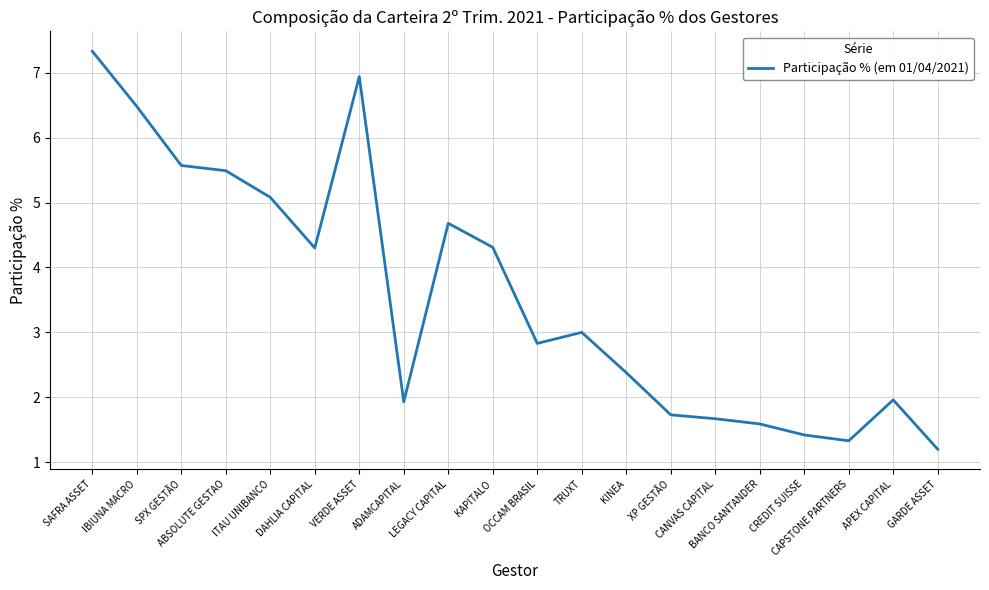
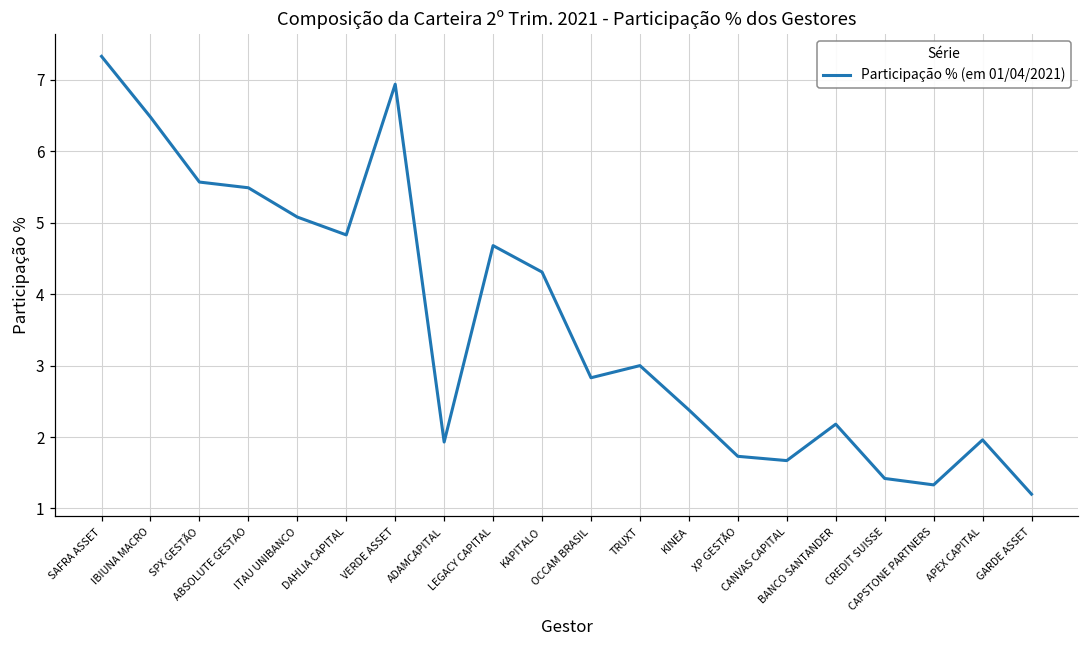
  {
    "SAFRA ASSET": 7.3,
    "IBIUNA MACRO": 6.5,
    "SPX GESTÃO": 5.6,
    "ABSOLUTE GESTAO": 5.5,
    "ITAU UNIBANCO": 5.1,
-   "DAHLIA CAPITAL": 4.3,
+   "DAHLIA CAPITAL": 4.8,
    "VERDE ASSET": 6.9,
    "ADAMCAPITAL": 1.9,
    "LEGACY CAPITAL": 4.7,
    "KAPITALO": 4.3,
    "OCCAM BRASIL": 2.8,
    "TRUXT": 3.0,
    "KINEA": 2.4,
    "XP GESTÃO": 1.7,
    "CANVAS CAPITAL": 1.7,
-   "BANCO SANTANDER": 1.6,
+   "BANCO SANTANDER": 2.2,
    "CREDIT SUISSE": 1.4,
    "CAPSTONE PARTNERS": 1.3,
    "APEX CAPITAL": 2.0,
    "GARDE ASSET": 1.2
  }
